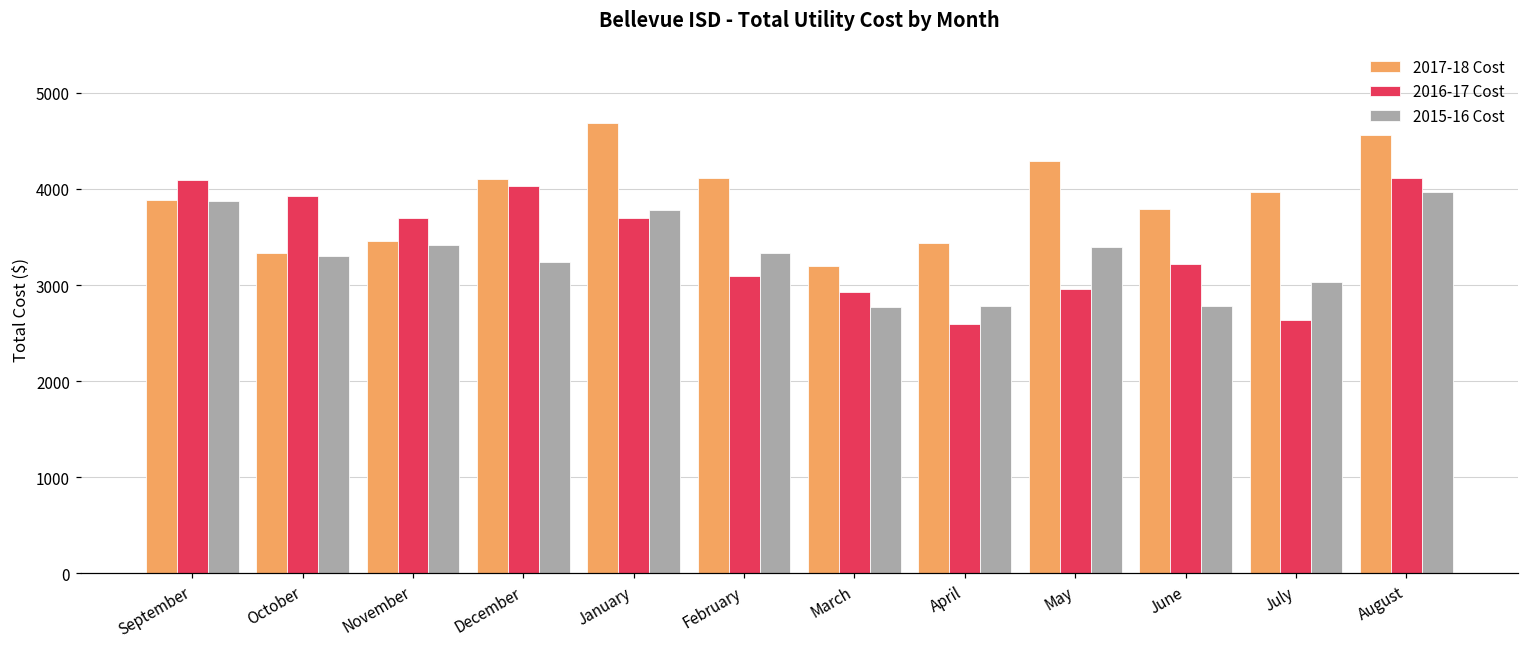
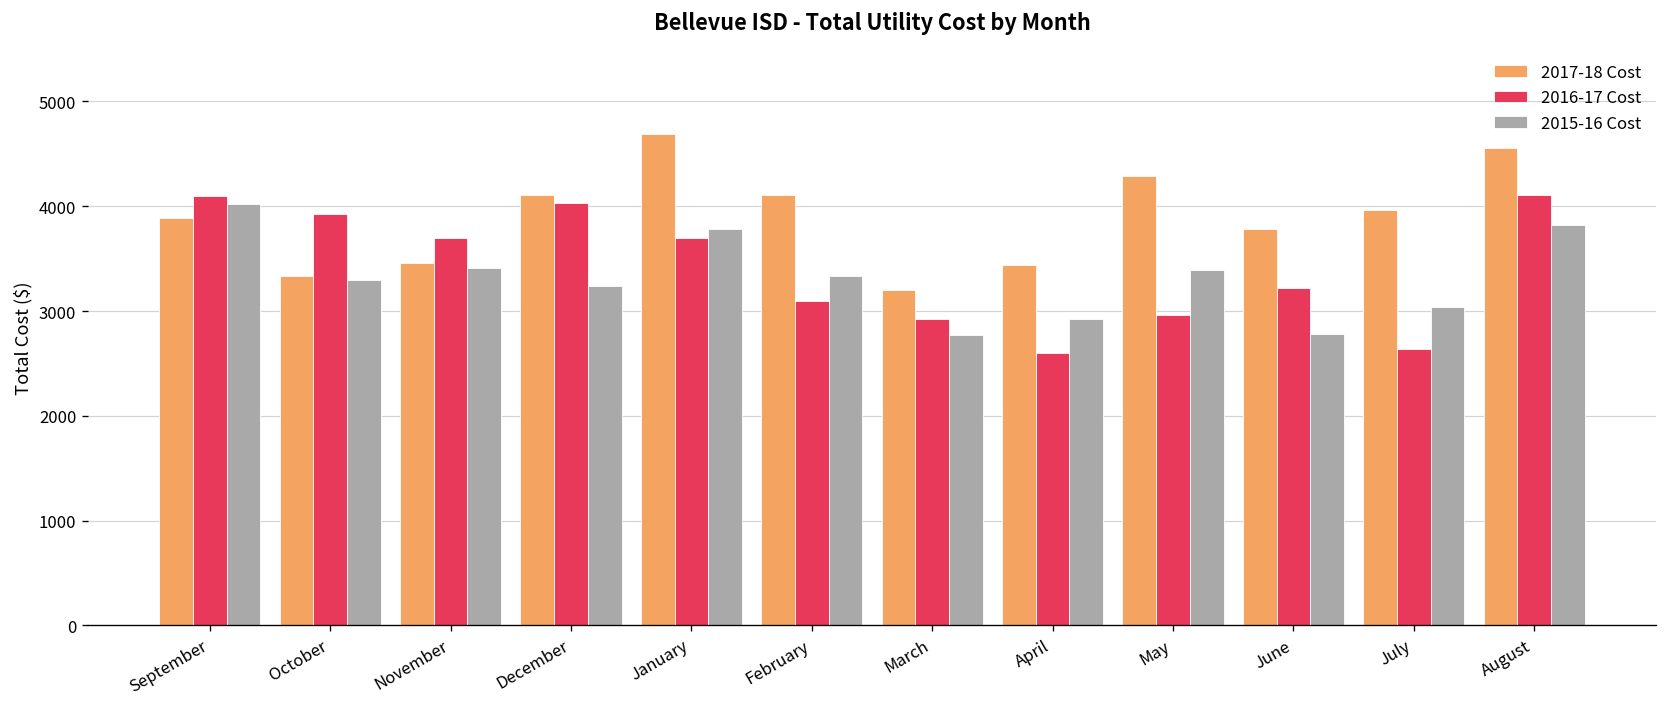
  {
    "2017-18 Cost": {
      "September": 3900,
      "October": 3300,
      "November": 3500,
      "December": 4100,
      "January": 4700,
      "February": 4100,
      "March": 3200,
      "April": 3400,
      "May": 4300,
      "June": 3800,
      "July": 4000,
      "August": 4600
    },
    "2016-17 Cost": {
      "September": 4100,
      "October": 3900,
      "November": 3700,
      "December": 4000,
      "January": 3700,
      "February": 3100,
      "March": 2900,
      "April": 2600,
      "May": 3000,
      "June": 3200,
      "July": 2600,
      "August": 4100
    },
    "2015-16 Cost": {
-     "September": 3900,
+     "September": 4000,
      "October": 3300,
      "November": 3400,
      "December": 3200,
      "January": 3800,
      "February": 3300,
      "March": 2800,
-     "April": 2800,
+     "April": 2900,
      "May": 3400,
      "June": 2800,
      "July": 3000,
-     "August": 4000
+     "August": 3800
    }
  }
